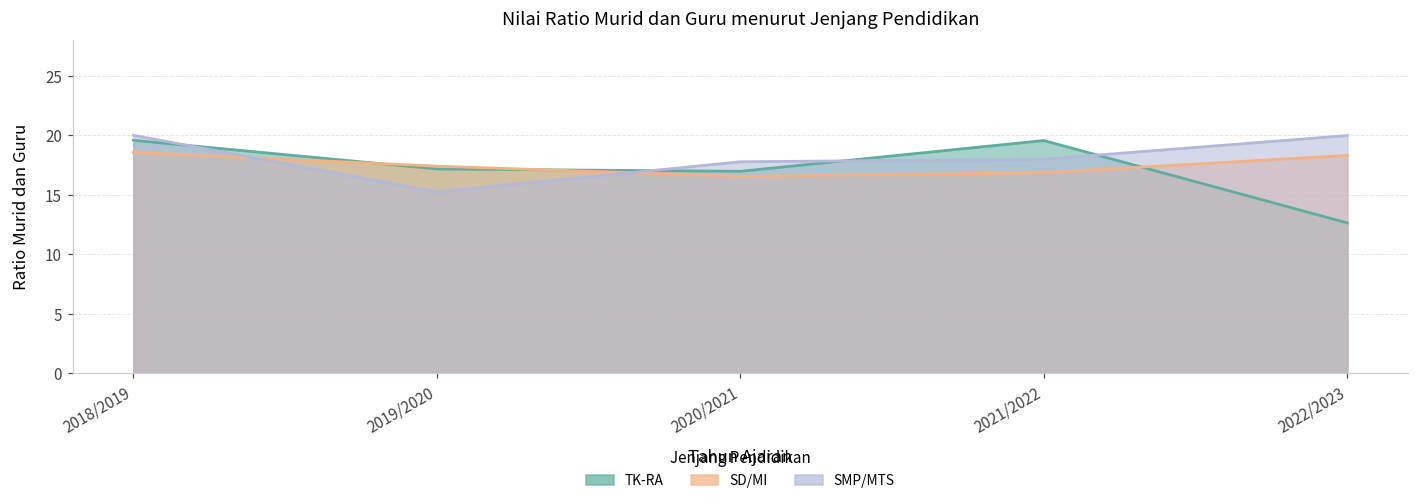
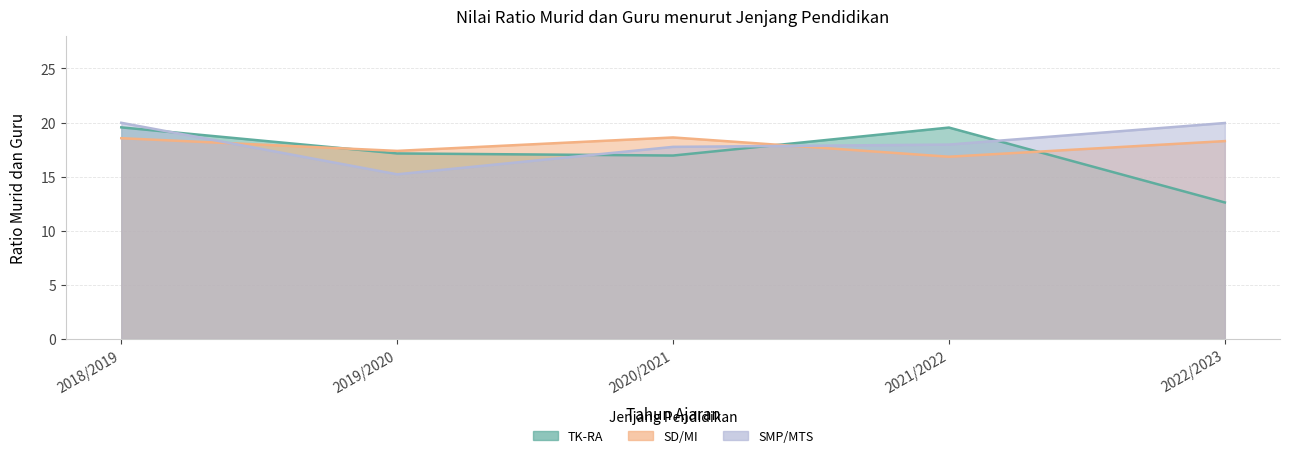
  {
    "TK-RA": {
      "2018/2019": 19.6,
      "2020/2021": 17.0,
      "2021/2022": 19.5,
      "2022/2023": 12.6
    },
    "SD/MI": {
      "2018/2019": 18.6,
-     "2020/2021": 16.5,
+     "2020/2021": 18.6,
      "2021/2022": 16.8,
      "2022/2023": 18.3
    },
    "SMP/MTS": {
      "2018/2019": 20.0,
      "2019/2020": 15.2,
      "2020/2021": 17.8,
      "2021/2022": 18.0,
      "2022/2023": 20.0
    }
  }
